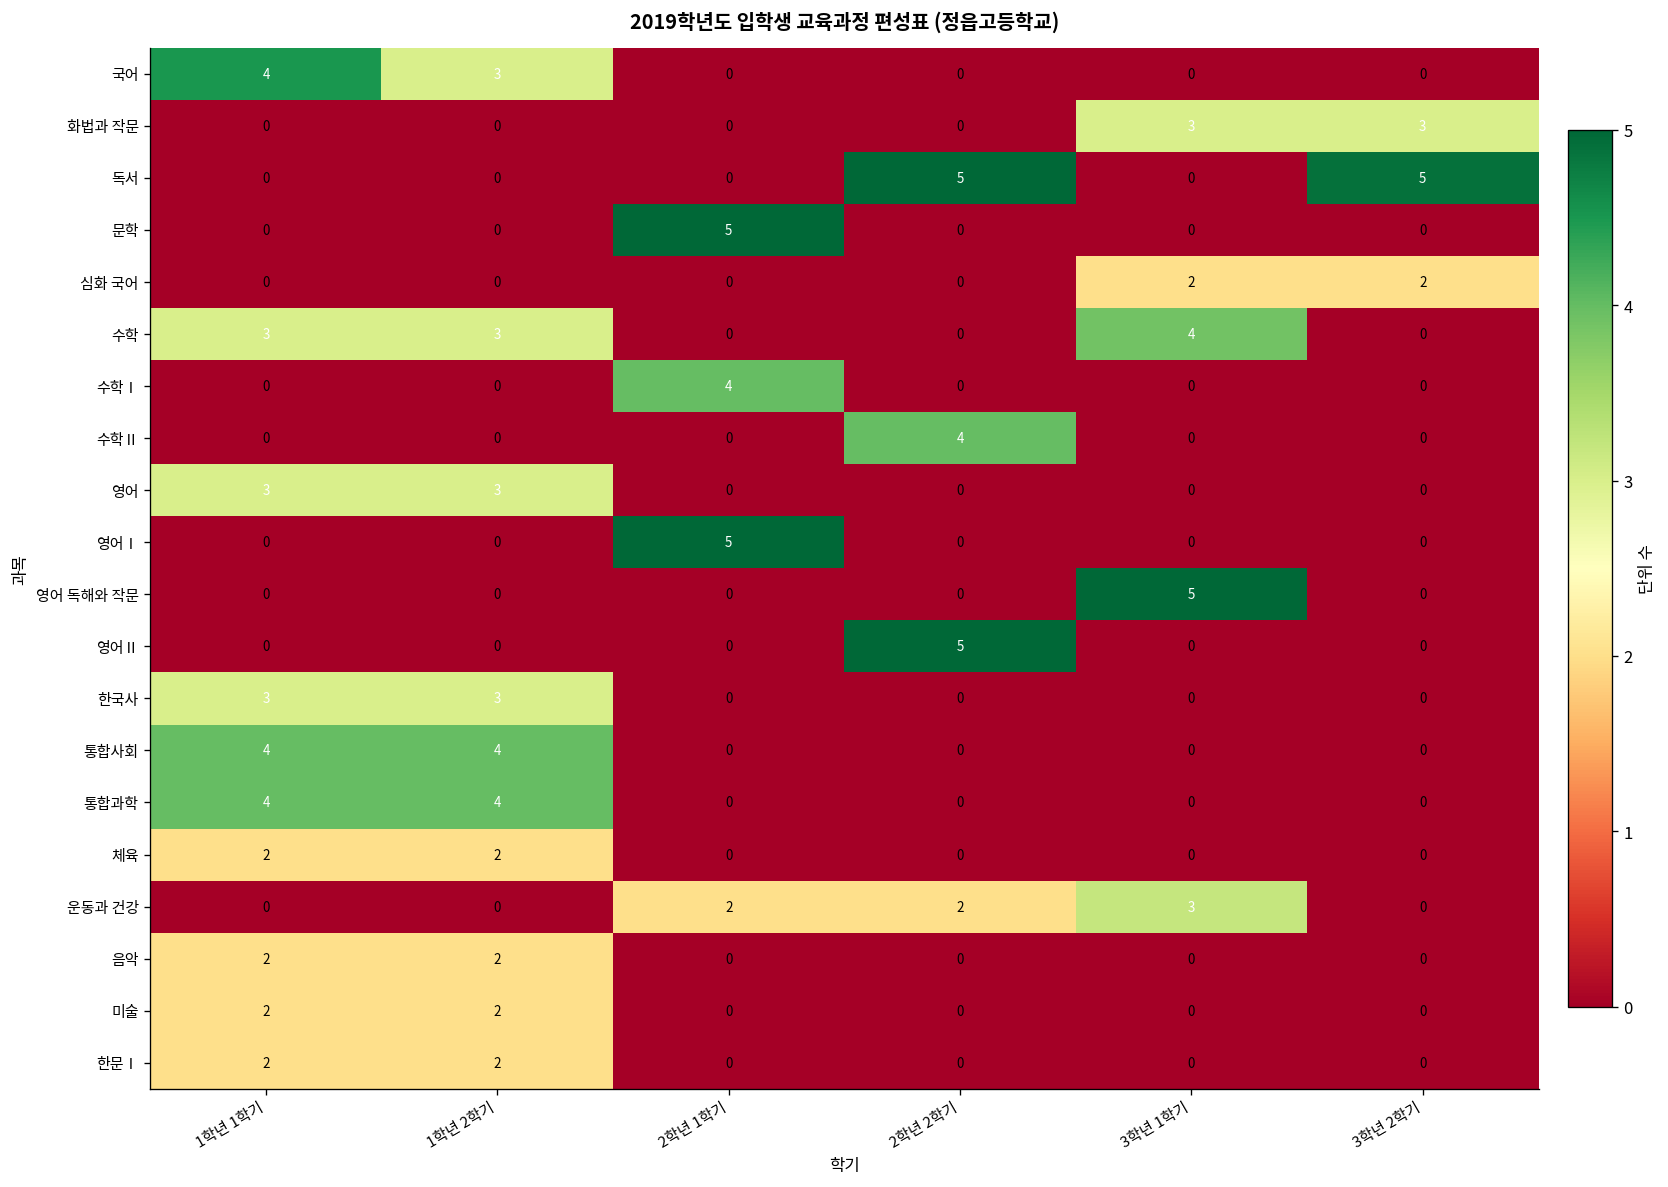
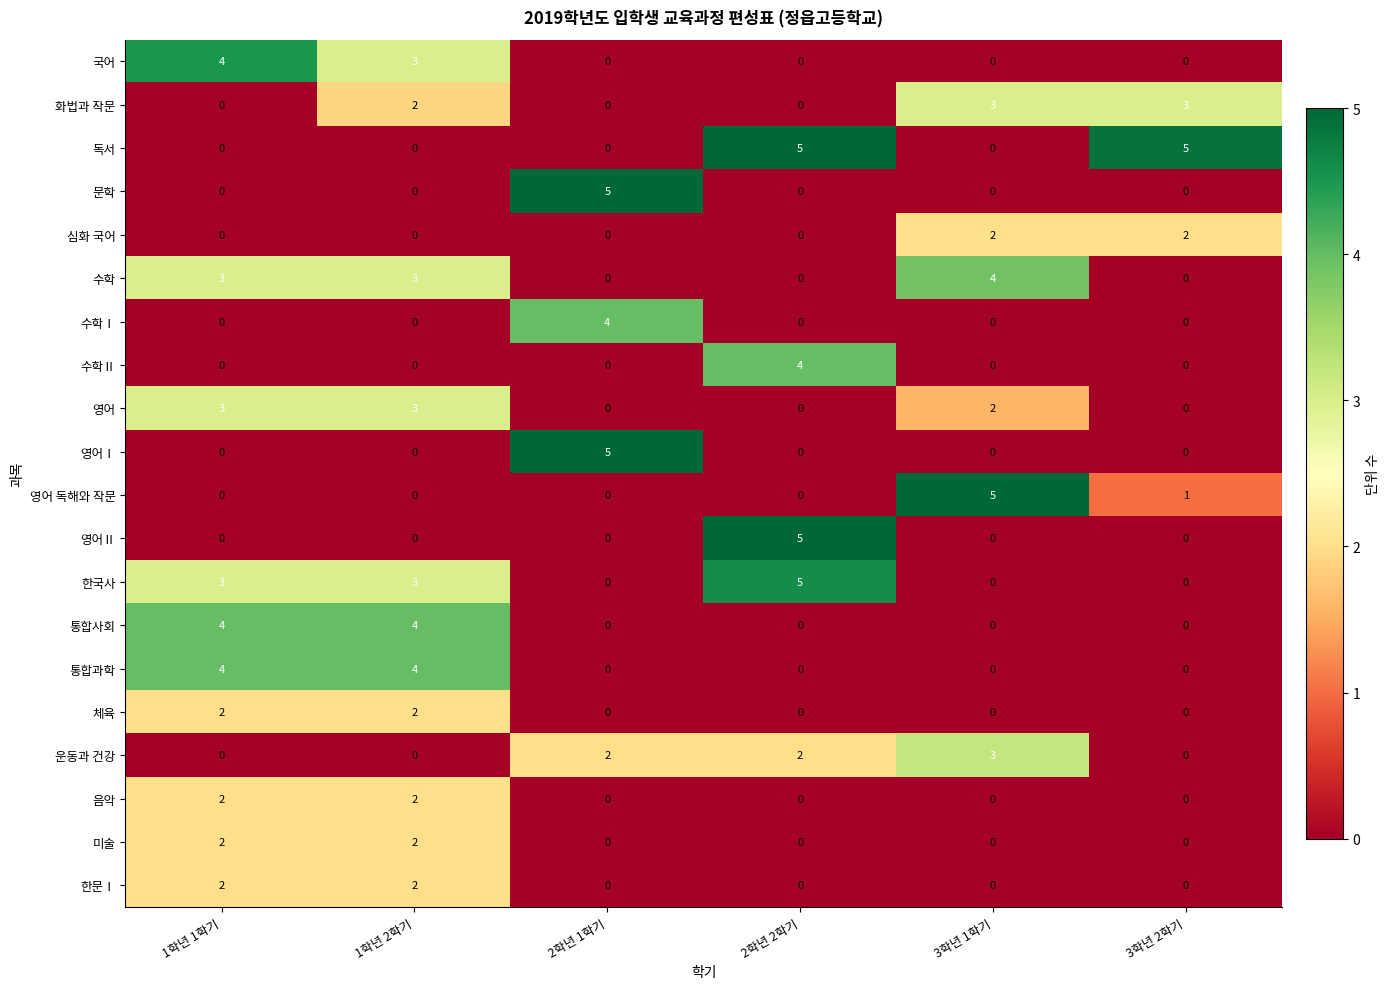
  {
    "국어": {
      "1학년 1학기": 4,
      "1학년 2학기": 3,
      "2학년 1학기": 0,
      "2학년 2학기": 0,
      "3학년 1학기": 0,
      "3학년 2학기": 0
    },
    "화법과 작문": {
      "1학년 1학기": 0,
-     "1학년 2학기": 0,
+     "1학년 2학기": 2,
      "2학년 1학기": 0,
      "2학년 2학기": 0,
      "3학년 1학기": 3,
      "3학년 2학기": 3
    },
    "독서": {
      "1학년 1학기": 0,
      "1학년 2학기": 0,
      "2학년 1학기": 0,
      "2학년 2학기": 5,
      "3학년 1학기": 0,
      "3학년 2학기": 5
    },
    "문학": {
      "1학년 1학기": 0,
      "1학년 2학기": 0,
      "2학년 1학기": 5,
      "2학년 2학기": 0,
      "3학년 1학기": 0,
      "3학년 2학기": 0
    },
    "심화 국어": {
      "1학년 1학기": 0,
      "1학년 2학기": 0,
      "2학년 1학기": 0,
      "2학년 2학기": 0,
      "3학년 1학기": 2,
      "3학년 2학기": 2
    },
    "수학": {
      "1학년 1학기": 3,
      "1학년 2학기": 3,
      "2학년 1학기": 0,
      "2학년 2학기": 0,
      "3학년 1학기": 4,
      "3학년 2학기": 0
    },
    "수학Ⅰ": {
      "1학년 1학기": 0,
      "1학년 2학기": 0,
      "2학년 1학기": 4,
      "2학년 2학기": 0,
      "3학년 1학기": 0,
      "3학년 2학기": 0
    },
    "수학Ⅱ": {
      "1학년 1학기": 0,
      "1학년 2학기": 0,
      "2학년 1학기": 0,
      "2학년 2학기": 4,
      "3학년 1학기": 0,
      "3학년 2학기": 0
    },
    "영어": {
      "1학년 1학기": 3,
      "1학년 2학기": 3,
      "2학년 1학기": 0,
      "2학년 2학기": 0,
-     "3학년 1학기": 0,
+     "3학년 1학기": 2,
      "3학년 2학기": 0
    },
    "영어Ⅰ": {
      "1학년 1학기": 0,
      "1학년 2학기": 0,
      "2학년 1학기": 5,
      "2학년 2학기": 0,
      "3학년 1학기": 0,
      "3학년 2학기": 0
    },
    "영어 독해와 작문": {
      "1학년 1학기": 0,
      "1학년 2학기": 0,
      "2학년 1학기": 0,
      "2학년 2학기": 0,
      "3학년 1학기": 5,
-     "3학년 2학기": 0
+     "3학년 2학기": 1
    },
    "영어Ⅱ": {
      "1학년 1학기": 0,
      "1학년 2학기": 0,
      "2학년 1학기": 0,
      "2학년 2학기": 5,
      "3학년 1학기": 0,
      "3학년 2학기": 0
    },
    "한국사": {
      "1학년 1학기": 3,
      "1학년 2학기": 3,
      "2학년 1학기": 0,
-     "2학년 2학기": 0,
+     "2학년 2학기": 5,
      "3학년 1학기": 0,
      "3학년 2학기": 0
    },
    "통합사회": {
      "1학년 1학기": 4,
      "1학년 2학기": 4,
      "2학년 1학기": 0,
      "2학년 2학기": 0,
      "3학년 1학기": 0,
      "3학년 2학기": 0
    },
    "통합과학": {
      "1학년 1학기": 4,
      "1학년 2학기": 4,
      "2학년 1학기": 0,
      "2학년 2학기": 0,
      "3학년 1학기": 0,
      "3학년 2학기": 0
    },
    "체육": {
      "1학년 1학기": 2,
      "1학년 2학기": 2,
      "2학년 1학기": 0,
      "2학년 2학기": 0,
      "3학년 1학기": 0,
      "3학년 2학기": 0
    },
    "운동과 건강": {
      "1학년 1학기": 0,
      "1학년 2학기": 0,
      "2학년 1학기": 2,
      "2학년 2학기": 2,
      "3학년 1학기": 3,
      "3학년 2학기": 0
    },
    "음악": {
      "1학년 1학기": 2,
      "1학년 2학기": 2,
      "2학년 1학기": 0,
      "2학년 2학기": 0,
      "3학년 1학기": 0,
      "3학년 2학기": 0
    },
    "미술": {
      "1학년 1학기": 2,
      "1학년 2학기": 2,
      "2학년 1학기": 0,
      "2학년 2학기": 0,
      "3학년 1학기": 0,
      "3학년 2학기": 0
    },
    "한문Ⅰ": {
      "1학년 1학기": 2,
      "1학년 2학기": 2,
      "2학년 1학기": 0,
      "2학년 2학기": 0,
      "3학년 1학기": 0,
      "3학년 2학기": 0
    }
  }
